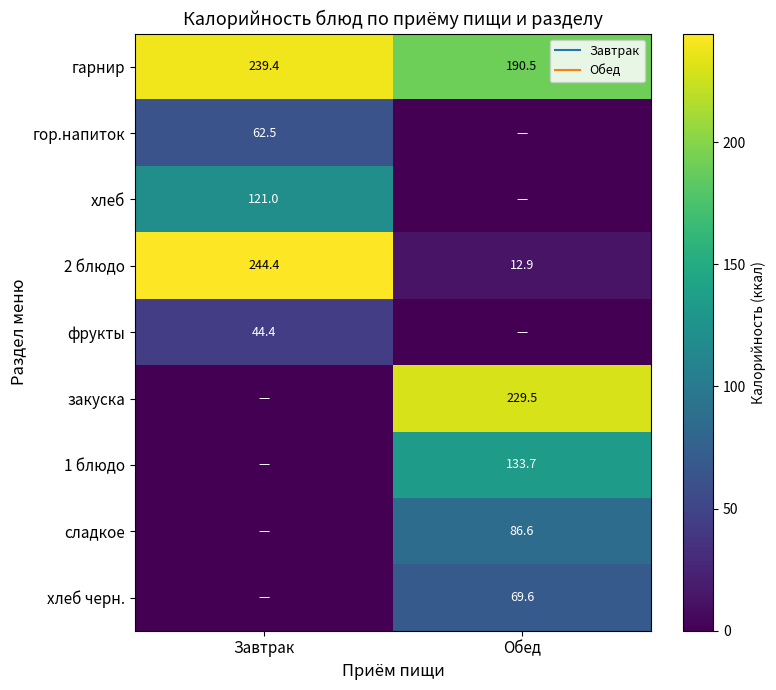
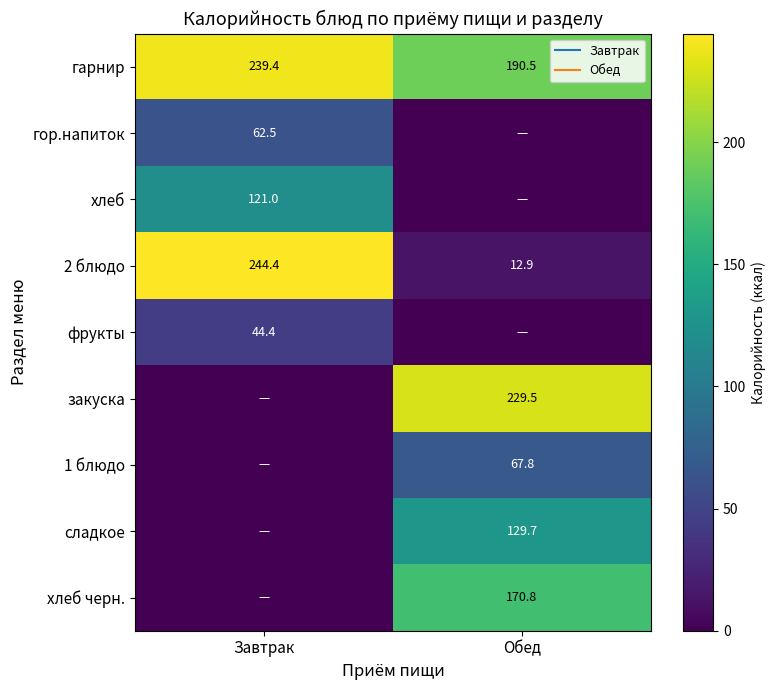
  {
    "гарнир": {
      "Завтрак": 239.4,
      "Обед": 190.5
    },
    "гор.напиток": {
      "Завтрак": 62.5
    },
    "хлеб": {
      "Завтрак": 121.0
    },
    "2 блюдо": {
      "Завтрак": 244.4,
      "Обед": 12.9
    },
    "фрукты": {
      "Завтрак": 44.4
    },
    "закуска": {
      "Обед": 229.5
    },
    "1 блюдо": {
-     "Обед": 133.7
+     "Обед": 67.8
    },
    "сладкое": {
-     "Обед": 86.6
+     "Обед": 129.7
    },
    "хлеб черн.": {
-     "Обед": 69.6
+     "Обед": 170.8
    }
  }
